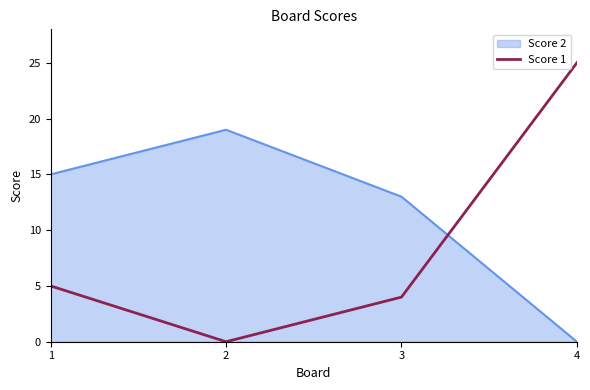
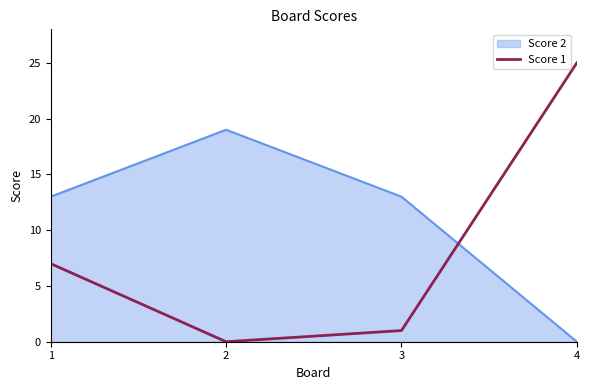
  {
    "Score 2": {
-     "1": 15,
+     "1": 13,
      "2": 19,
      "3": 13,
      "4": 0
    },
    "Score 1": {
-     "1": 5,
+     "1": 7,
      "2": 0,
-     "3": 4,
+     "3": 1,
      "4": 25
    }
  }
